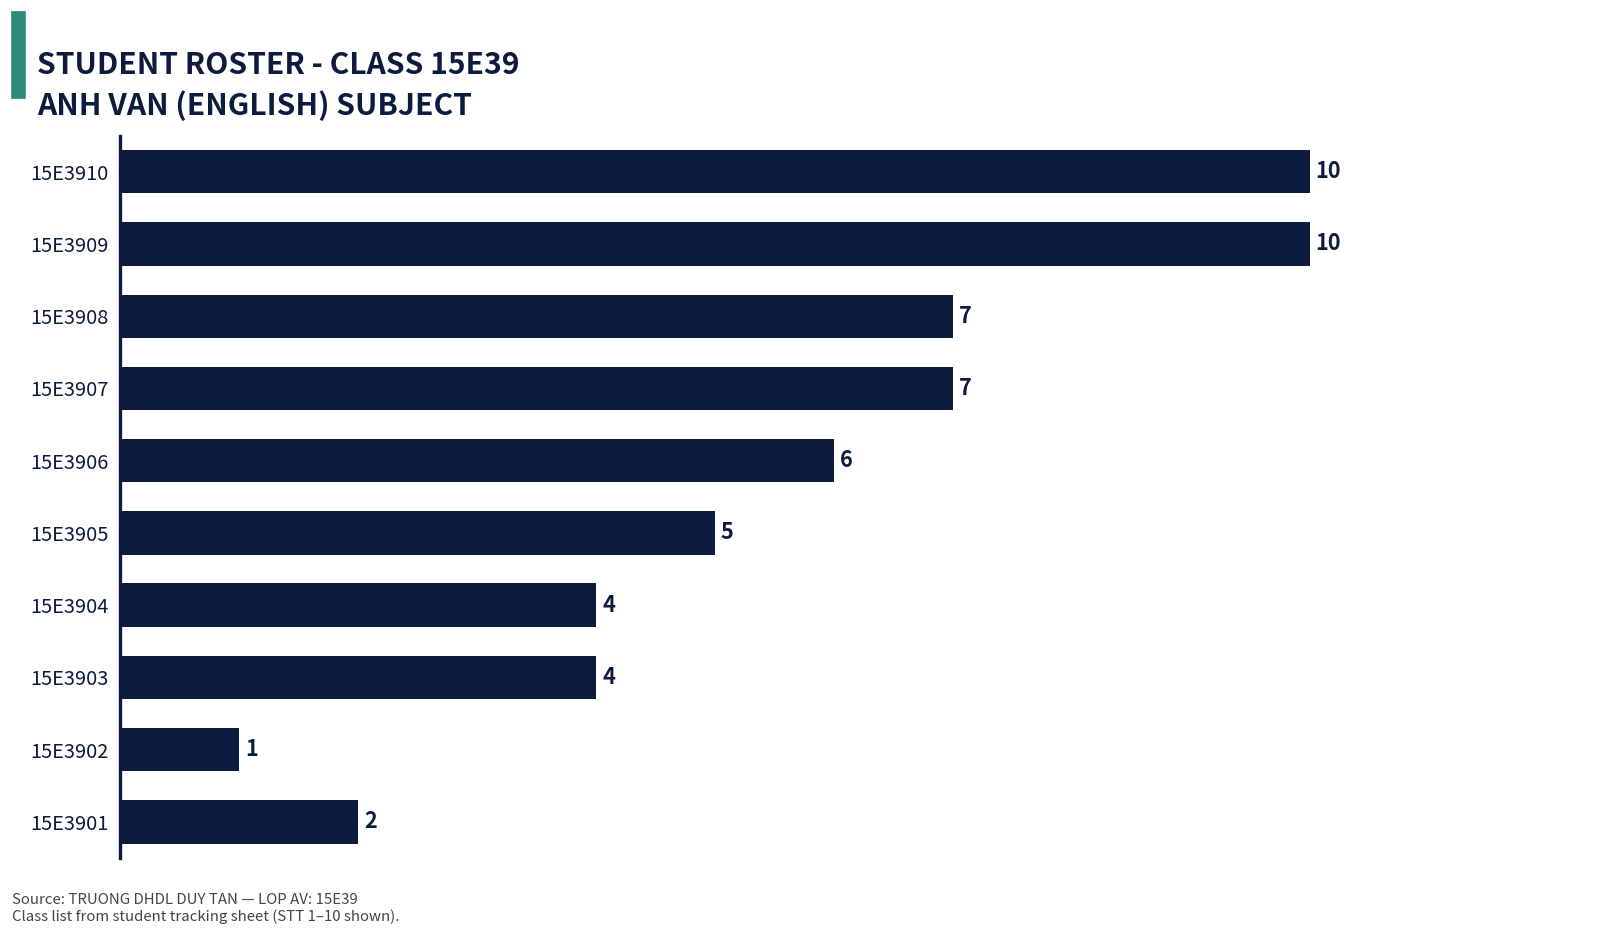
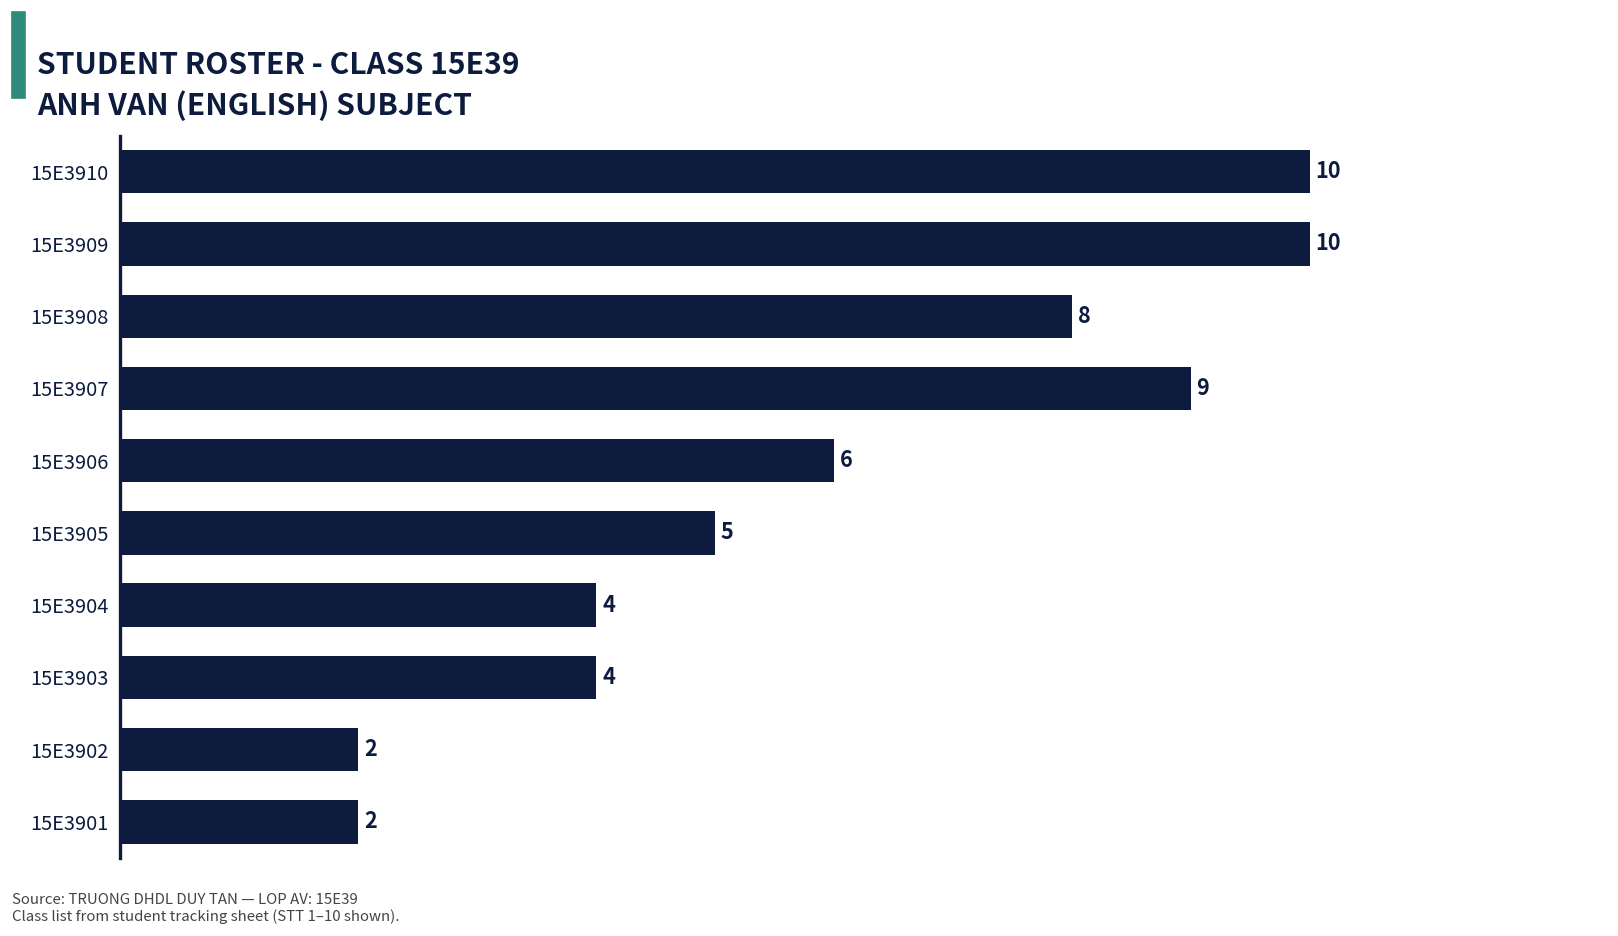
  {
    "15E3910": 10,
    "15E3909": 10,
-   "15E3908": 7,
-   "15E3907": 7,
+   "15E3908": 8,
+   "15E3907": 9,
    "15E3906": 6,
    "15E3905": 5,
    "15E3904": 4,
    "15E3903": 4,
-   "15E3902": 1,
+   "15E3902": 2,
    "15E3901": 2
  }
